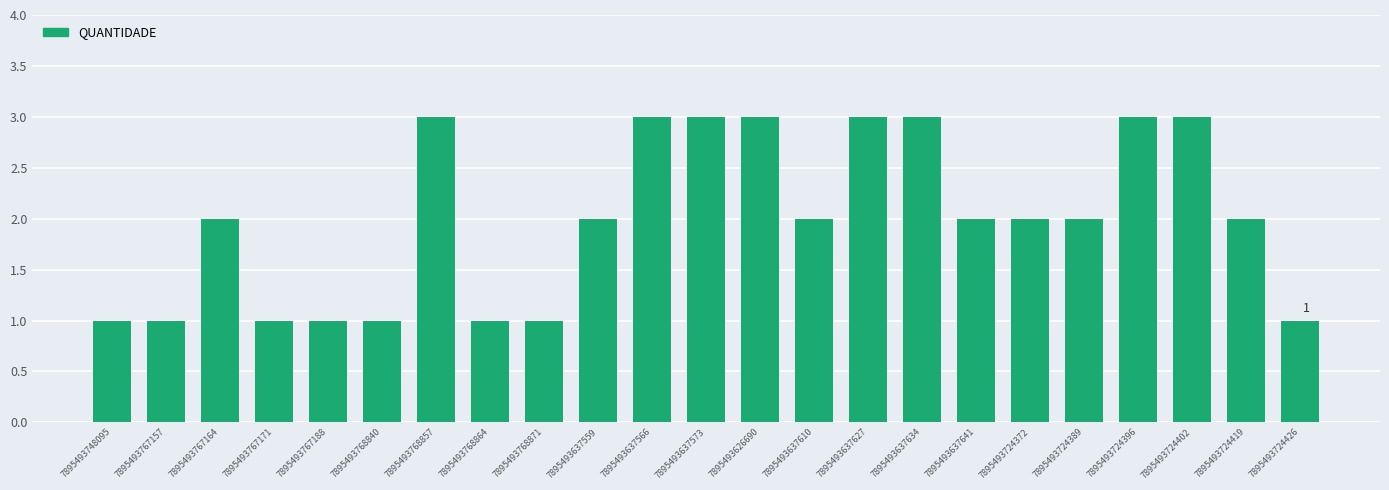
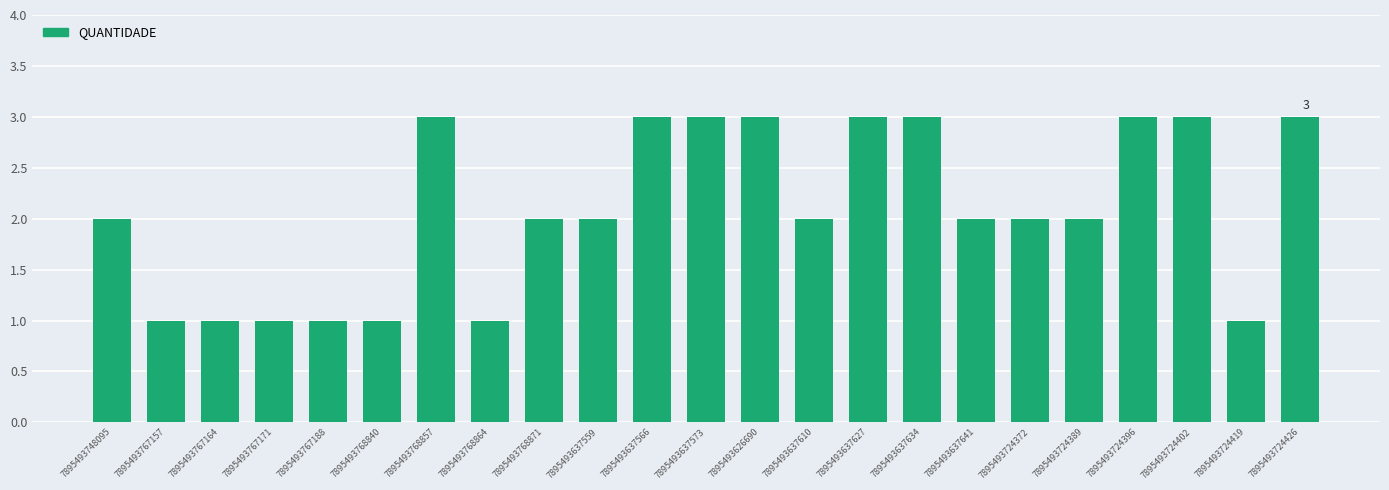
  {
-   "7895493748095": 1,
-   "7895493767164": 2,
-   "7895493768871": 1,
-   "7895493724419": 2,
-   "7895493724426": 1
+   "7895493748095": 2,
+   "7895493767164": 1,
+   "7895493768871": 2,
+   "7895493724419": 1,
+   "7895493724426": 3
  }
